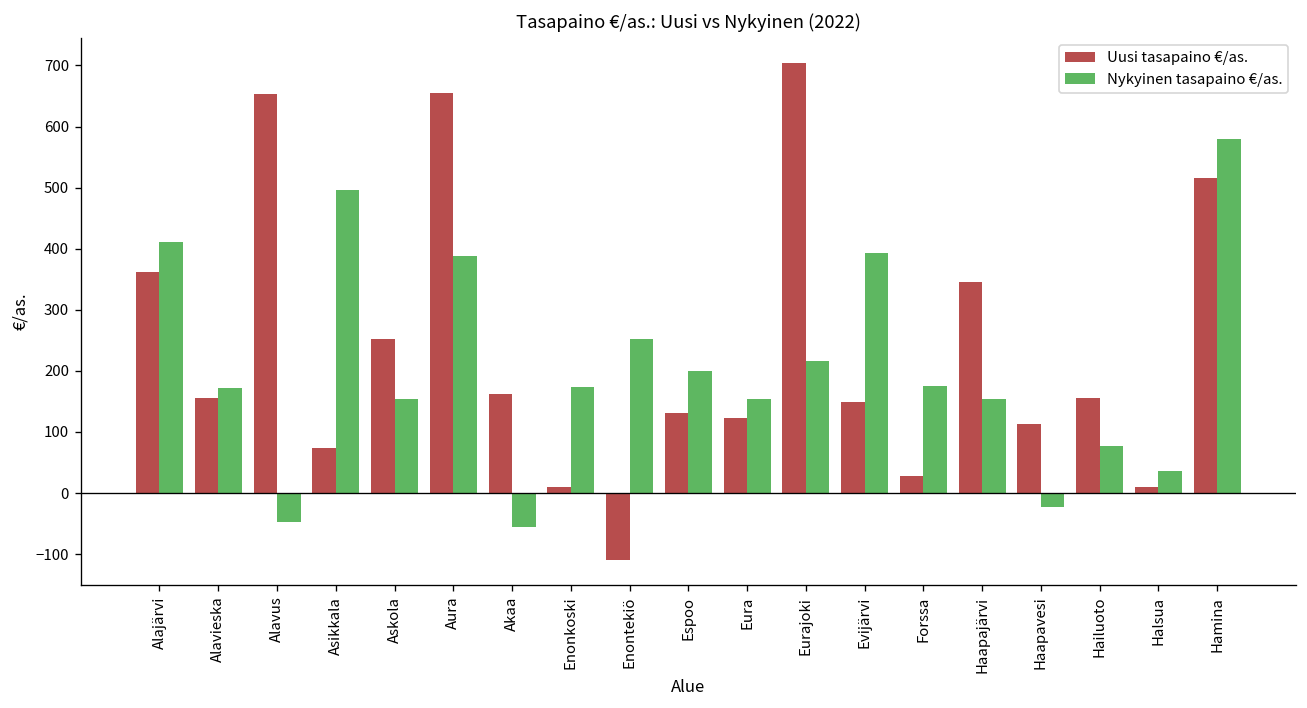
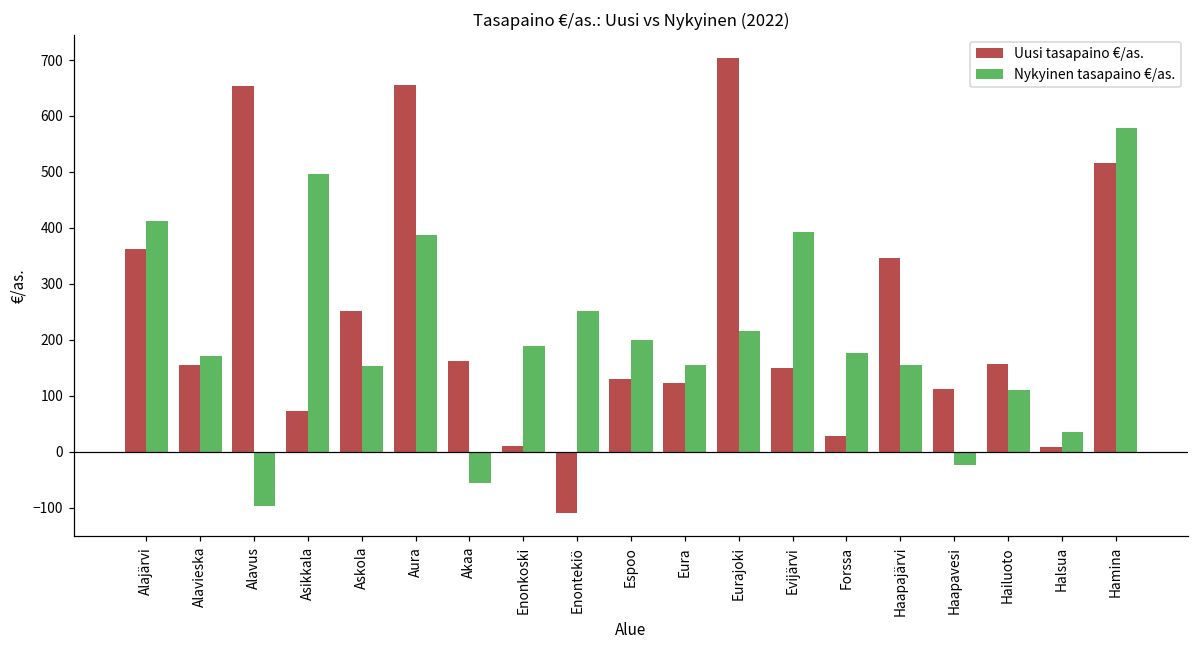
  {
    "Uusi tasapaino €/as.": {
      "Alajärvi": 360,
      "Alavieska": 160,
      "Alavus": 650,
      "Asikkala": 70,
      "Askola": 250,
      "Aura": 660,
      "Akaa": 160,
      "Enonkoski": 10,
      "Enontekiö": -110,
      "Espoo": 130,
      "Eura": 120,
      "Eurajoki": 700,
      "Evijärvi": 150,
      "Forssa": 30,
      "Haapajärvi": 350,
      "Haapavesi": 110,
      "Hailuoto": 160,
      "Halsua": 10,
      "Hamina": 520
    },
    "Nykyinen tasapaino €/as.": {
      "Alajärvi": 410,
      "Alavieska": 170,
-     "Alavus": -50,
+     "Alavus": -100,
      "Asikkala": 500,
      "Askola": 150,
      "Aura": 390,
      "Akaa": -60,
-     "Enonkoski": 170,
+     "Enonkoski": 190,
      "Enontekiö": 250,
      "Espoo": 200,
      "Eura": 150,
      "Eurajoki": 220,
      "Evijärvi": 390,
      "Forssa": 180,
      "Haapajärvi": 150,
      "Haapavesi": -20,
-     "Hailuoto": 80,
+     "Hailuoto": 110,
      "Halsua": 40,
      "Hamina": 580
    }
  }
